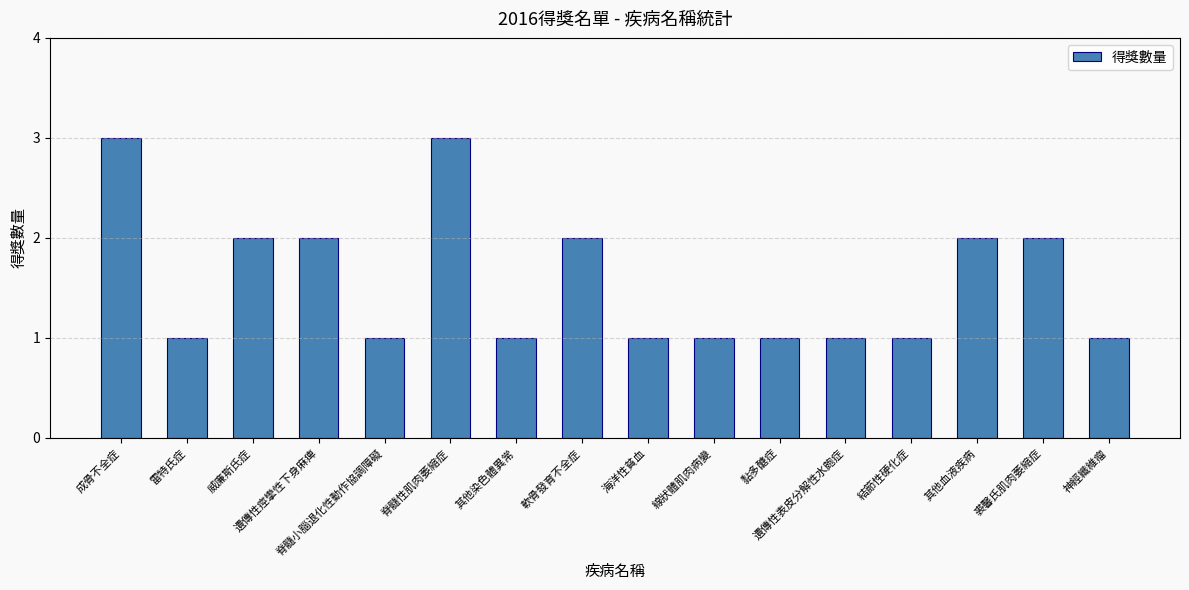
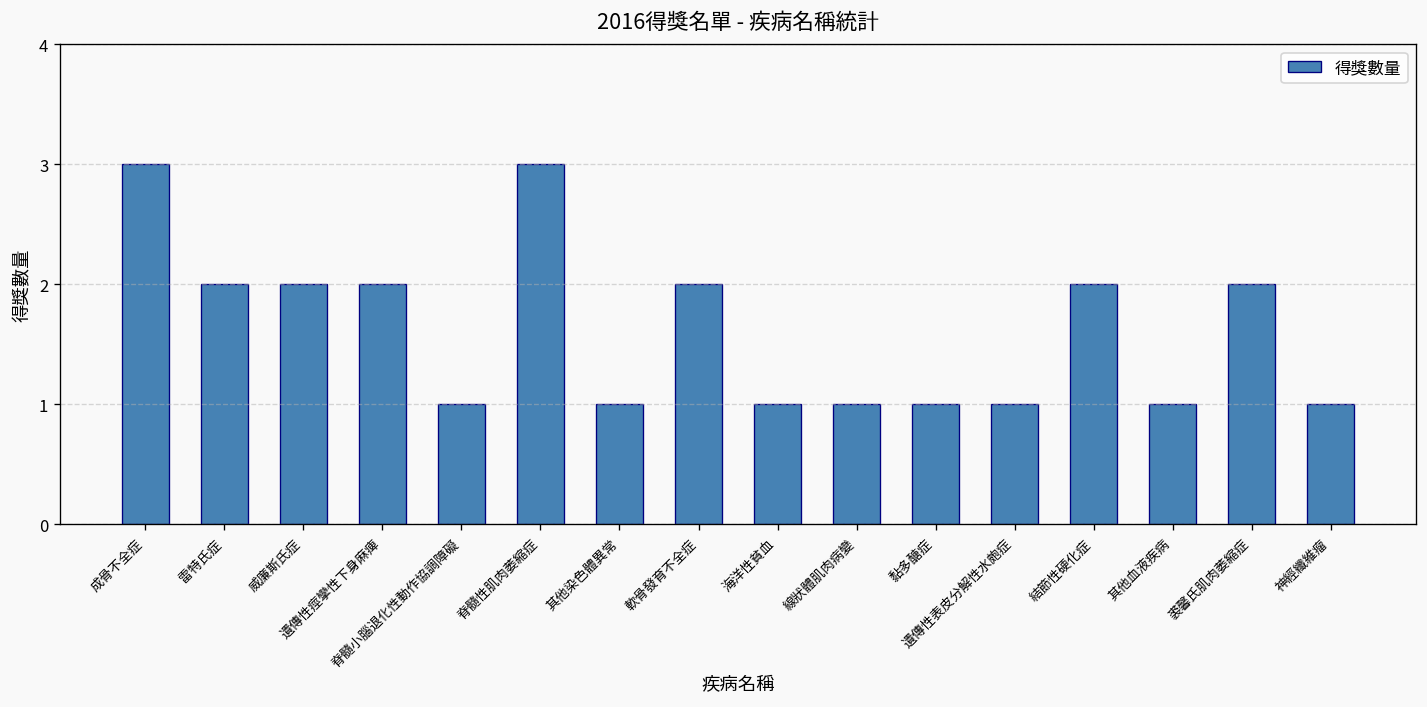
  {
    "成骨不全症": 3,
-   "雷特氏症": 1,
+   "雷特氏症": 2,
    "威廉斯氏症": 2,
    "遺傳性痙攣性下身麻痺": 2,
    "脊髓小腦退化性動作協調障礙": 1,
    "脊髓性肌肉萎縮症": 3,
    "其他染色體異常": 1,
    "軟骨發育不全症": 2,
    "海洋性貧血": 1,
    "線狀體肌肉病變": 1,
    "黏多醣症": 1,
    "遺傳性表皮分解性水皰症": 1,
-   "結節性硬化症": 1,
-   "其他血液疾病": 2,
+   "結節性硬化症": 2,
+   "其他血液疾病": 1,
    "裘馨氏肌肉萎縮症": 2,
    "神經纖維瘤": 1
  }
